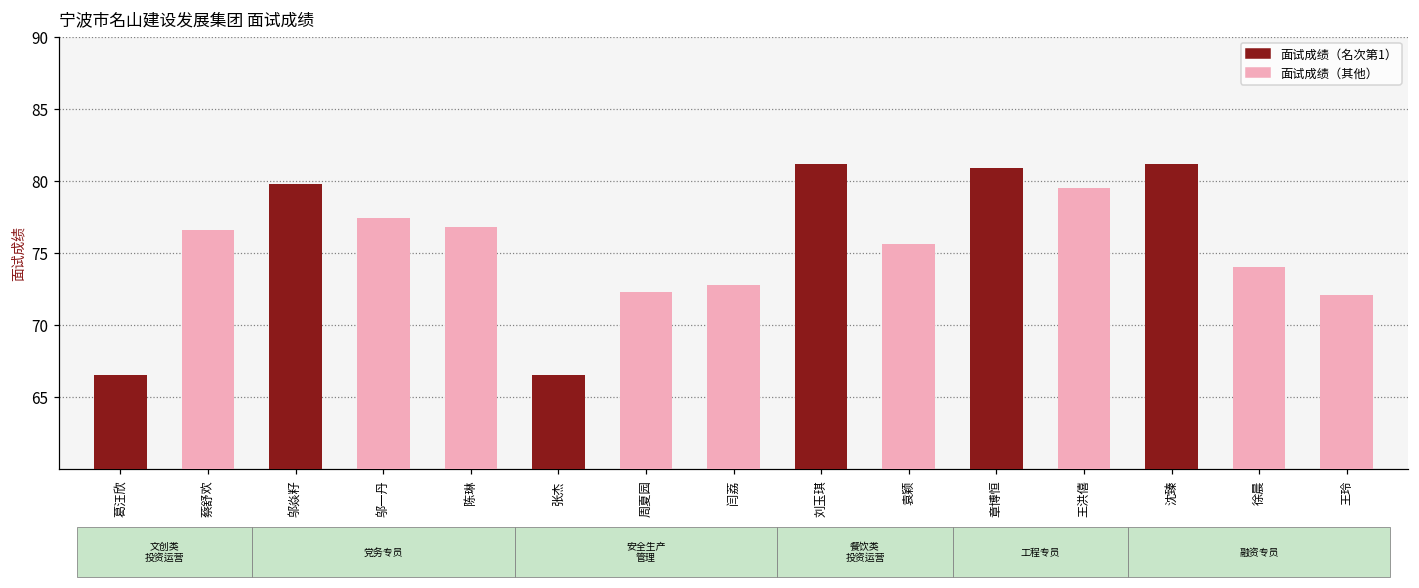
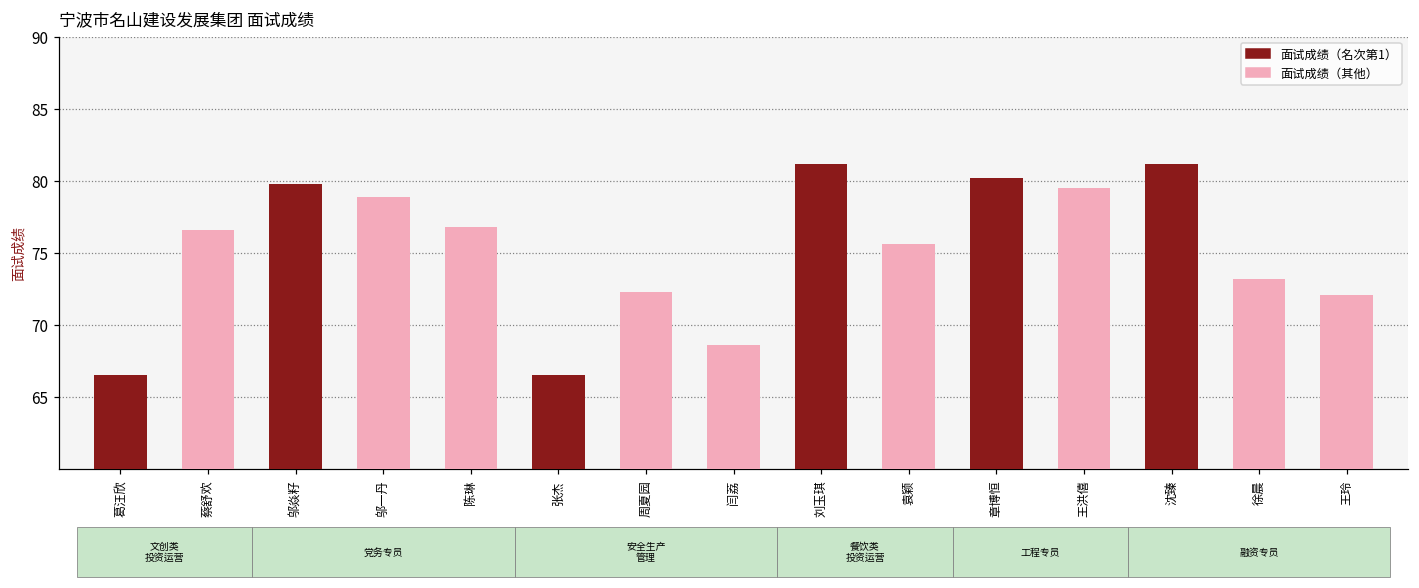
  {
    "葛汪欣": 66.5,
    "蔡舒欢": 76.6,
    "邬焱籽": 79.8,
-   "邬一丹": 77.4,
+   "邬一丹": 78.9,
    "陈琳": 76.8,
    "张杰": 66.5,
    "周夏园": 72.3,
-   "闫荔": 72.8,
+   "闫荔": 68.6,
    "刘玉琪": 81.2,
    "袁颖": 75.6,
-   "章博恒": 80.9,
+   "章博恒": 80.2,
    "王洪僖": 79.5,
    "沈臻": 81.2,
-   "徐晨": 74.0,
+   "徐晨": 73.2,
    "王玲": 72.1
  }
